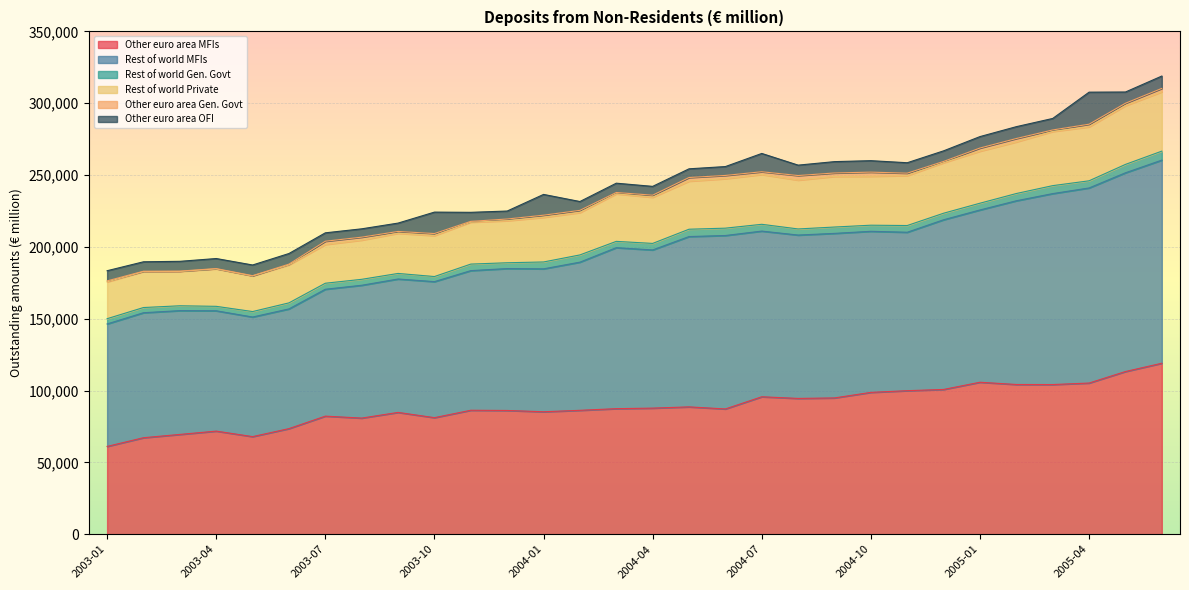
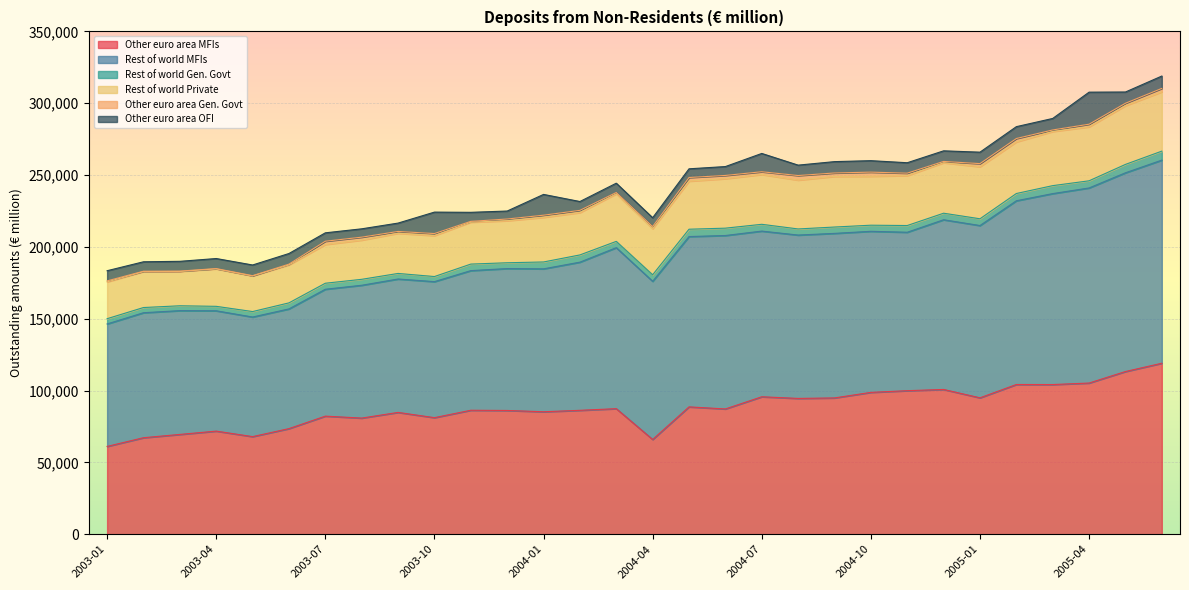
  {
    "Other euro area MFIs": {
      "2003-01": "61,000",
      "2003-04": "72,000",
      "2003-07": "82,000",
      "2003-10": "81,000",
      "2004-01": "85,000",
-     "2004-04": "88,000",
+     "2004-04": "66,000",
      "2004-07": "96,000",
      "2004-10": "99,000",
-     "2005-01": "106,000",
+     "2005-01": "95,000",
      "2005-04": "105,000"
    },
    "Other euro area OFI": {
      "2003-01": "7,000",
      "2003-04": "7,000",
      "2003-07": "6,000",
      "2003-10": "15,000",
      "2004-01": "14,000",
      "2004-04": "6,000",
      "2004-07": "13,000",
      "2004-10": "8,000",
      "2005-01": "8,000",
      "2005-04": "22,000"
    }
  }
